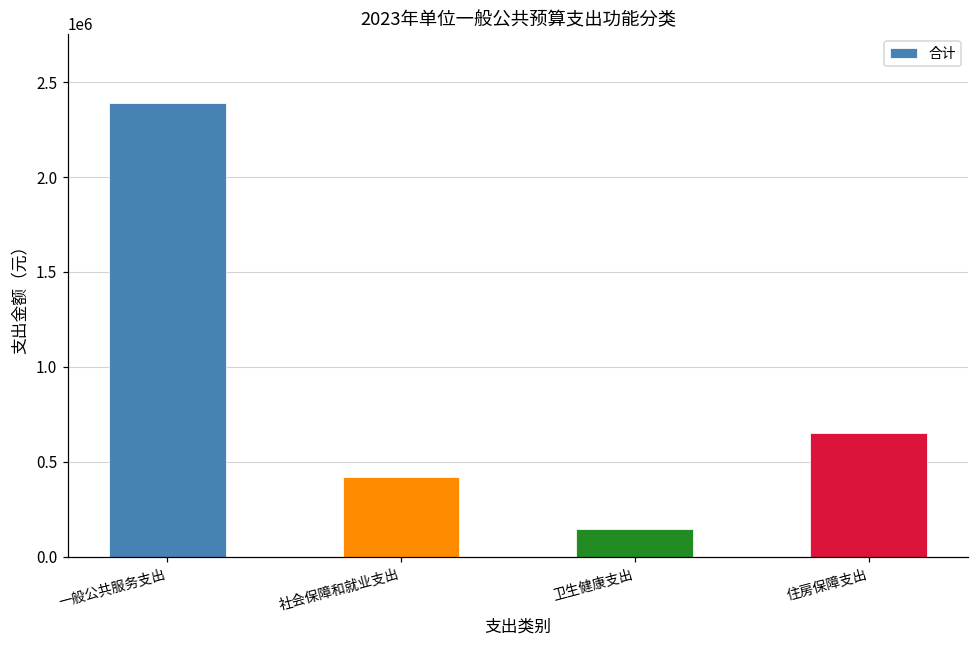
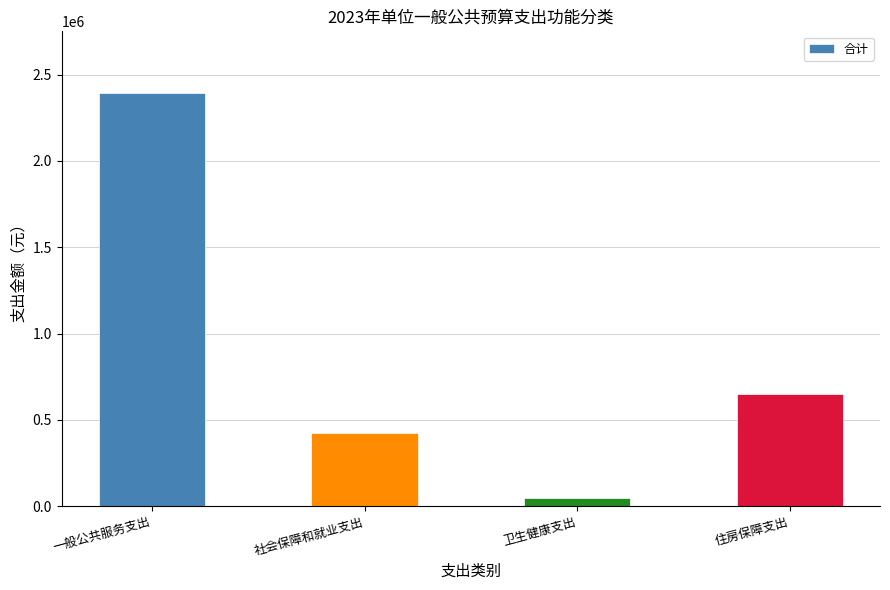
  {
    "一般公共服务支出": 2390000,
    "社会保障和就业支出": 420000,
-   "卫生健康支出": 150000,
+   "卫生健康支出": 40000,
    "住房保障支出": 650000
  }
